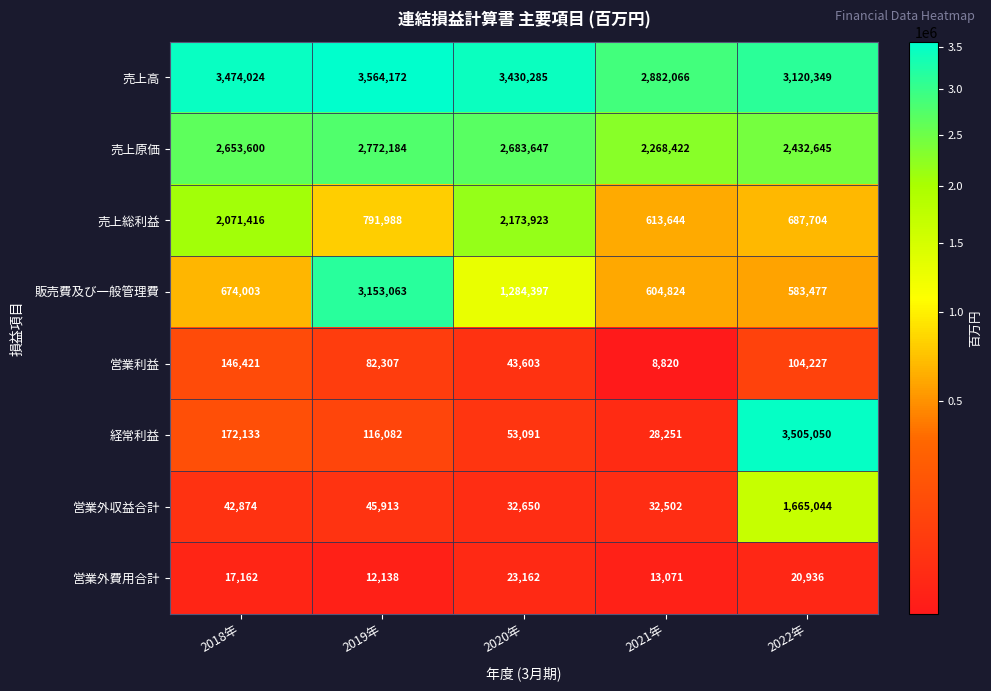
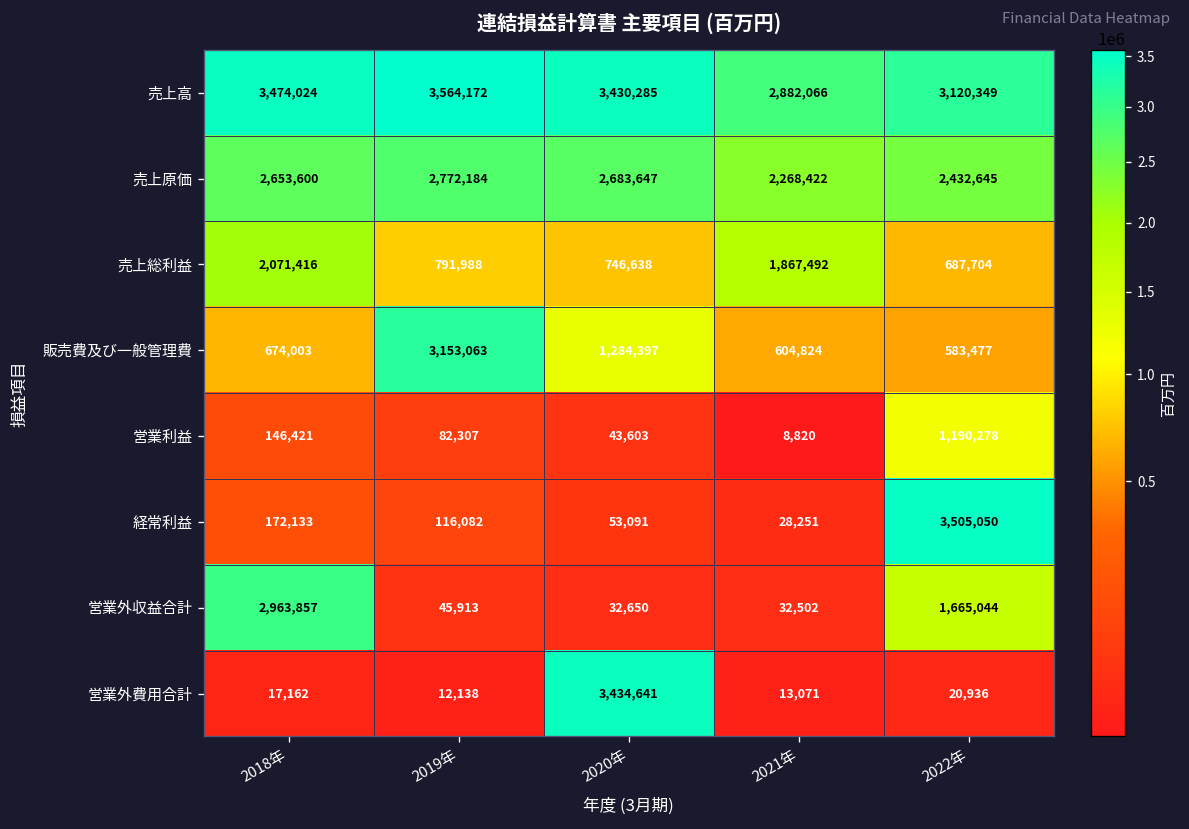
  {
    "売上高": {
      "2018年": "3,474,024",
      "2019年": "3,564,172",
      "2020年": "3,430,285",
      "2021年": "2,882,066",
      "2022年": "3,120,349"
    },
    "売上原価": {
      "2018年": "2,653,600",
      "2019年": "2,772,184",
      "2020年": "2,683,647",
      "2021年": "2,268,422",
      "2022年": "2,432,645"
    },
    "売上総利益": {
      "2018年": "2,071,416",
      "2019年": "791,988",
-     "2020年": "2,173,923",
-     "2021年": "613,644",
+     "2020年": "746,638",
+     "2021年": "1,867,492",
      "2022年": "687,704"
    },
    "販売費及び一般管理費": {
      "2018年": "674,003",
      "2019年": "3,153,063",
      "2020年": "1,284,397",
      "2021年": "604,824",
      "2022年": "583,477"
    },
    "営業利益": {
      "2018年": "146,421",
      "2019年": "82,307",
      "2020年": "43,603",
      "2021年": "8,820",
-     "2022年": "104,227"
+     "2022年": "1,190,278"
    },
    "経常利益": {
      "2018年": "172,133",
      "2019年": "116,082",
      "2020年": "53,091",
      "2021年": "28,251",
      "2022年": "3,505,050"
    },
    "営業外収益合計": {
-     "2018年": "42,874",
+     "2018年": "2,963,857",
      "2019年": "45,913",
      "2020年": "32,650",
      "2021年": "32,502",
      "2022年": "1,665,044"
    },
    "営業外費用合計": {
      "2018年": "17,162",
      "2019年": "12,138",
-     "2020年": "23,162",
+     "2020年": "3,434,641",
      "2021年": "13,071",
      "2022年": "20,936"
    }
  }
